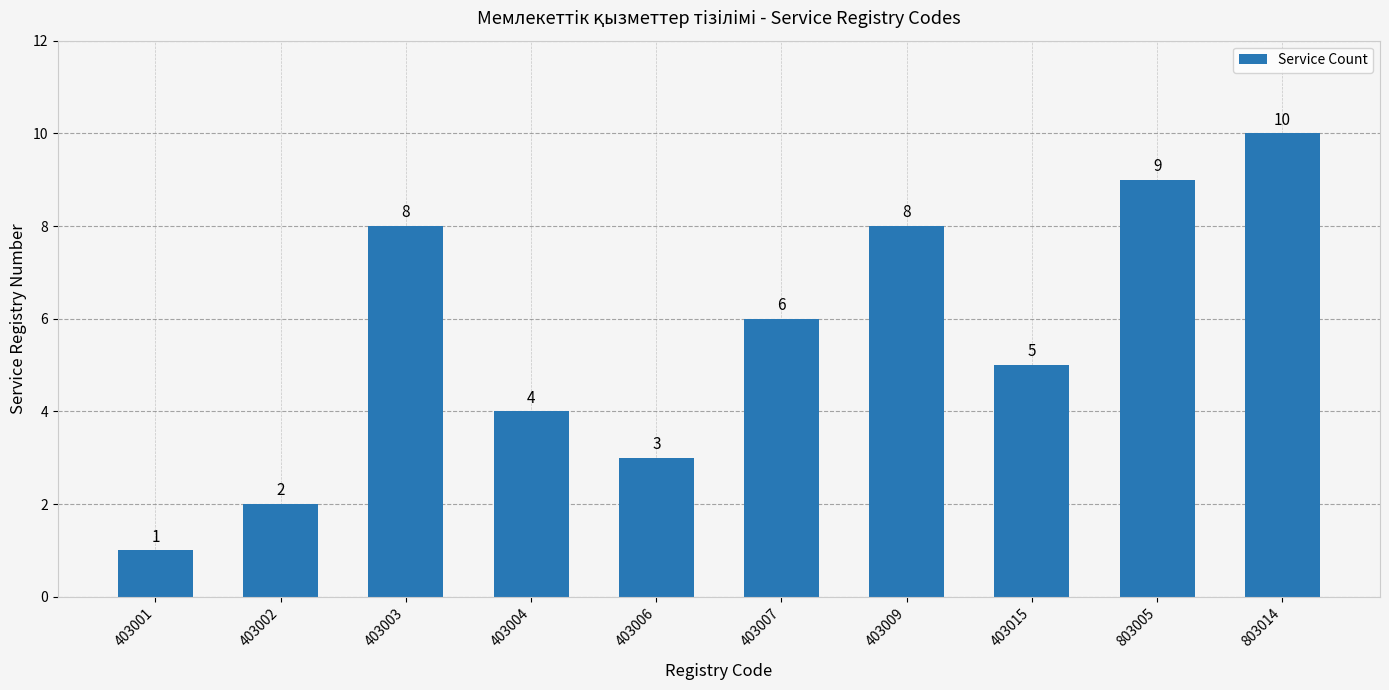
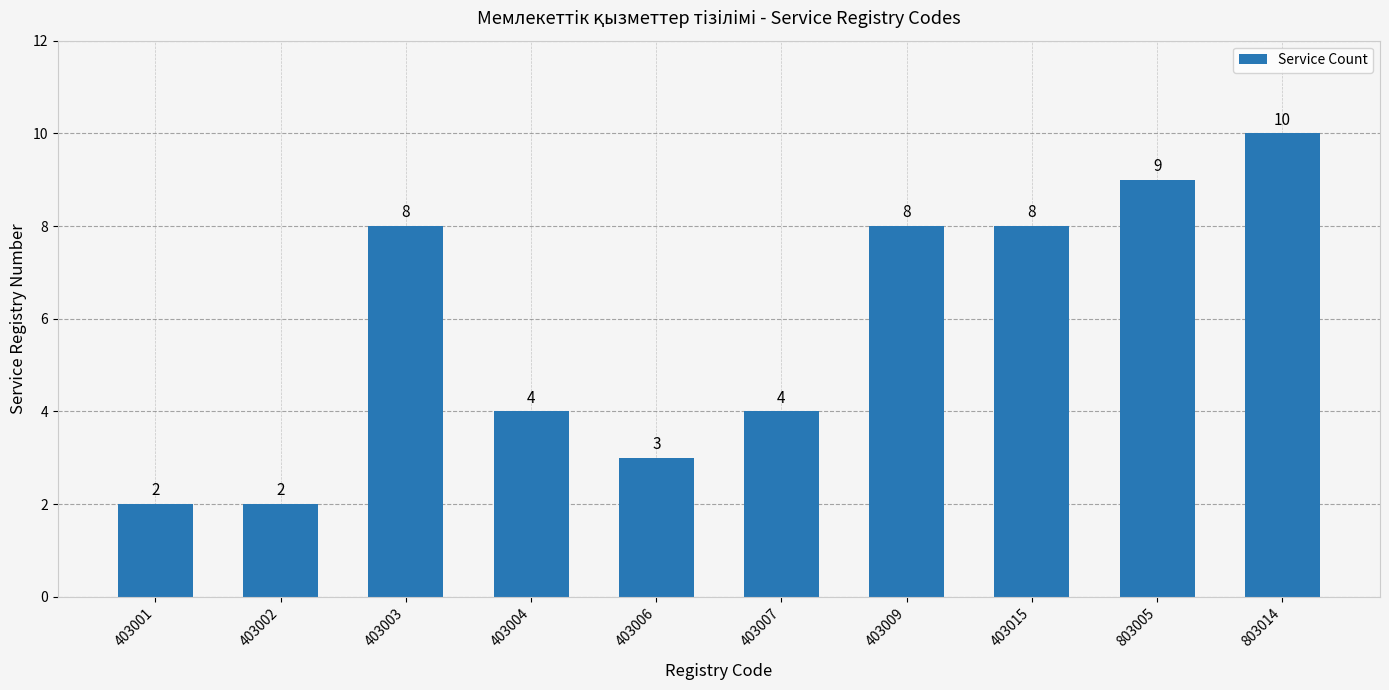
  {
-   "403001": 1,
+   "403001": 2,
    "403002": 2,
    "403003": 8,
    "403004": 4,
    "403006": 3,
-   "403007": 6,
+   "403007": 4,
    "403009": 8,
-   "403015": 5,
+   "403015": 8,
    "803005": 9,
    "803014": 10
  }
